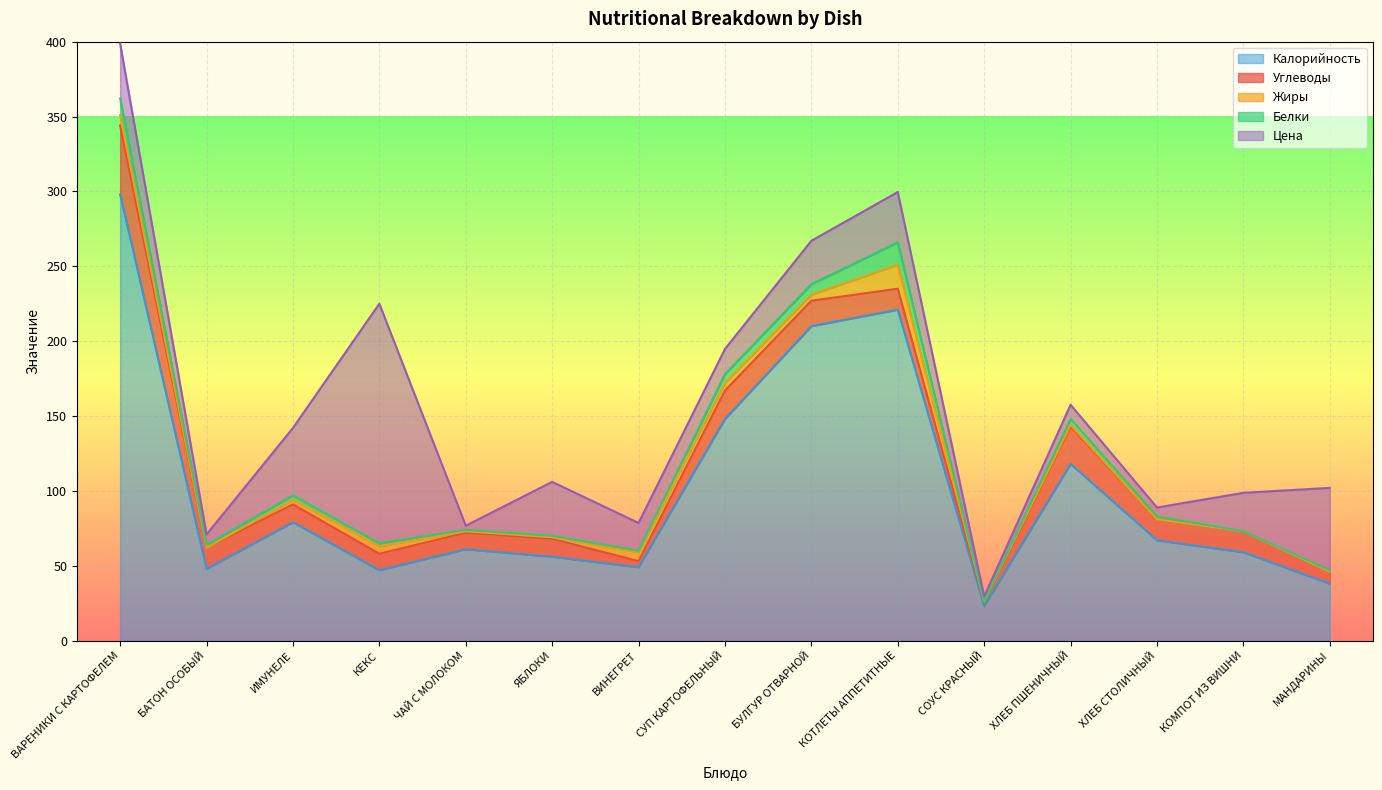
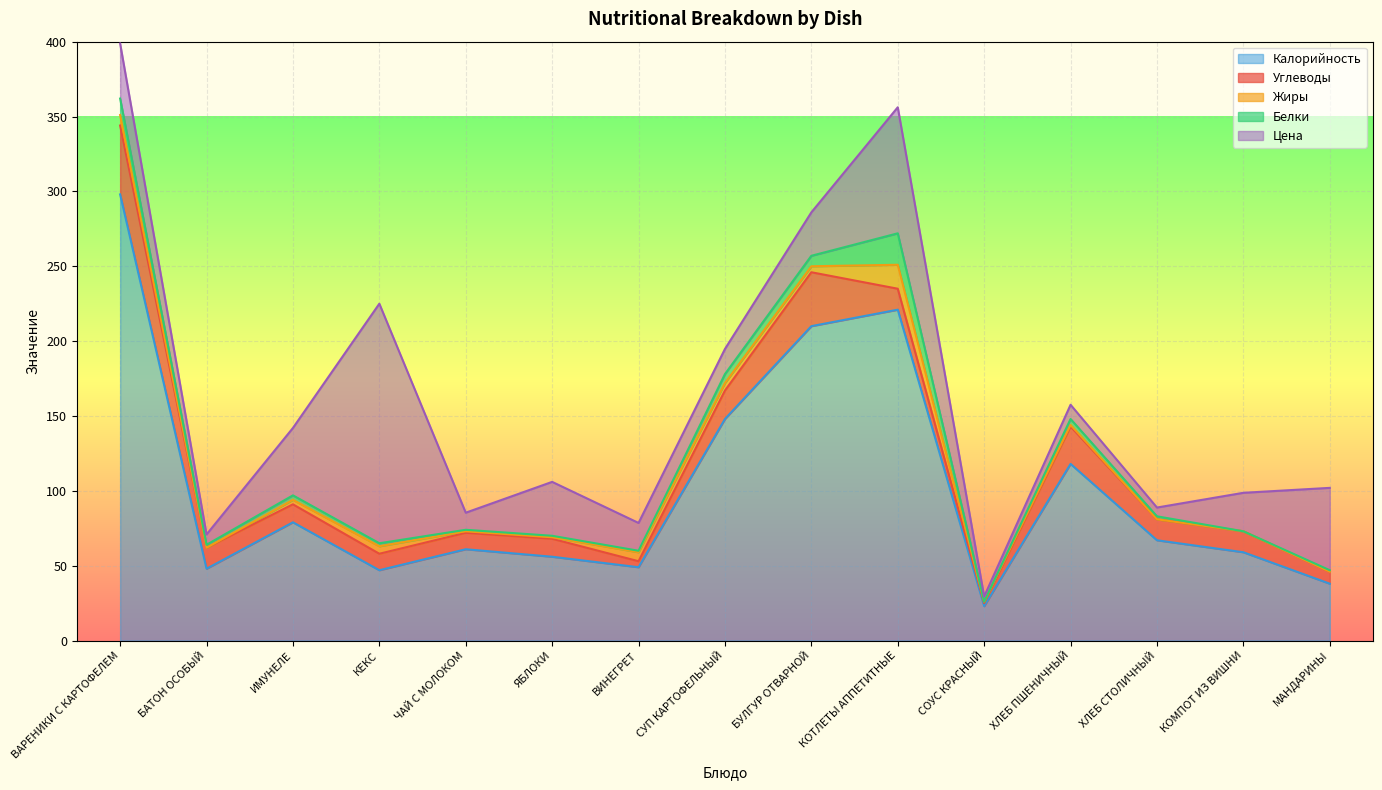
  {
    "Калорийность": {
      "ВАРЕНИКИ С КАРТОФЕЛЕМ": 298,
      "БАТОН ОСОБЫЙ": 48,
      "ИМУНЕЛЕ": 79,
      "КЕКС": 47,
      "ЧАЙ С МОЛОКОМ": 61,
      "ЯБЛОКИ": 56,
      "ВИНЕГРЕТ": 49,
      "СУП КАРТОФЕЛЬНЫЙ": 148,
      "БУЛГУР ОТВАРНОЙ": 210,
      "КОТЛЕТЫ АППЕТИТНЫЕ": 221,
      "СОУС КРАСНЫЙ": 23,
      "ХЛЕБ ПШЕНИЧНЫЙ": 118,
      "ХЛЕБ СТОЛИЧНЫЙ": 67,
      "КОМПОТ ИЗ ВИШНИ": 59,
      "МАНДАРИНЫ": 38
    },
    "Углеводы": {
      "ВАРЕНИКИ С КАРТОФЕЛЕМ": 46,
      "ИМУНЕЛЕ": 12,
      "КЕКС": 11,
      "ВИНЕГРЕТ": 4,
      "СУП КАРТОФЕЛЬНЫЙ": 19,
-     "БУЛГУР ОТВАРНОЙ": 17,
+     "БУЛГУР ОТВАРНОЙ": 36,
      "КОТЛЕТЫ АППЕТИТНЫЕ": 14
    },
    "Жиры": {
      "ВАРЕНИКИ С КАРТОФЕЛЕМ": 7,
      "ИМУНЕЛЕ": 3,
      "КЕКС": 5,
      "СУП КАРТОФЕЛЬНЫЙ": 5,
      "БУЛГУР ОТВАРНОЙ": 4,
      "КОТЛЕТЫ АППЕТИТНЫЕ": 16
    },
    "Белки": {
      "ВАРЕНИКИ С КАРТОФЕЛЕМ": 11,
      "БАТОН ОСОБЫЙ": 2,
      "ИМУНЕЛЕ": 3,
      "КЕКС": 2,
      "СУП КАРТОФЕЛЬНЫЙ": 6,
      "БУЛГУР ОТВАРНОЙ": 7,
-     "КОТЛЕТЫ АППЕТИТНЫЕ": 15,
+     "КОТЛЕТЫ АППЕТИТНЫЕ": 21,
      "ХЛЕБ ПШЕНИЧНЫЙ": 4,
      "ХЛЕБ СТОЛИЧНЫЙ": 2
    },
    "Цена": {
      "ВАРЕНИКИ С КАРТОФЕЛЕМ": 37,
      "БАТОН ОСОБЫЙ": 7,
      "ИМУНЕЛЕ": 45,
      "КЕКС": 160,
-     "ЧАЙ С МОЛОКОМ": 3,
+     "ЧАЙ С МОЛОКОМ": 11,
      "ЯБЛОКИ": 36,
      "ВИНЕГРЕТ": 19,
      "СУП КАРТОФЕЛЬНЫЙ": 17,
      "БУЛГУР ОТВАРНОЙ": 29,
-     "КОТЛЕТЫ АППЕТИТНЫЕ": 34,
+     "КОТЛЕТЫ АППЕТИТНЫЕ": 84,
      "СОУС КРАСНЫЙ": 3,
      "ХЛЕБ ПШЕНИЧНЫЙ": 10,
      "ХЛЕБ СТОЛИЧНЫЙ": 6,
      "КОМПОТ ИЗ ВИШНИ": 26,
      "МАНДАРИНЫ": 55
    }
  }
